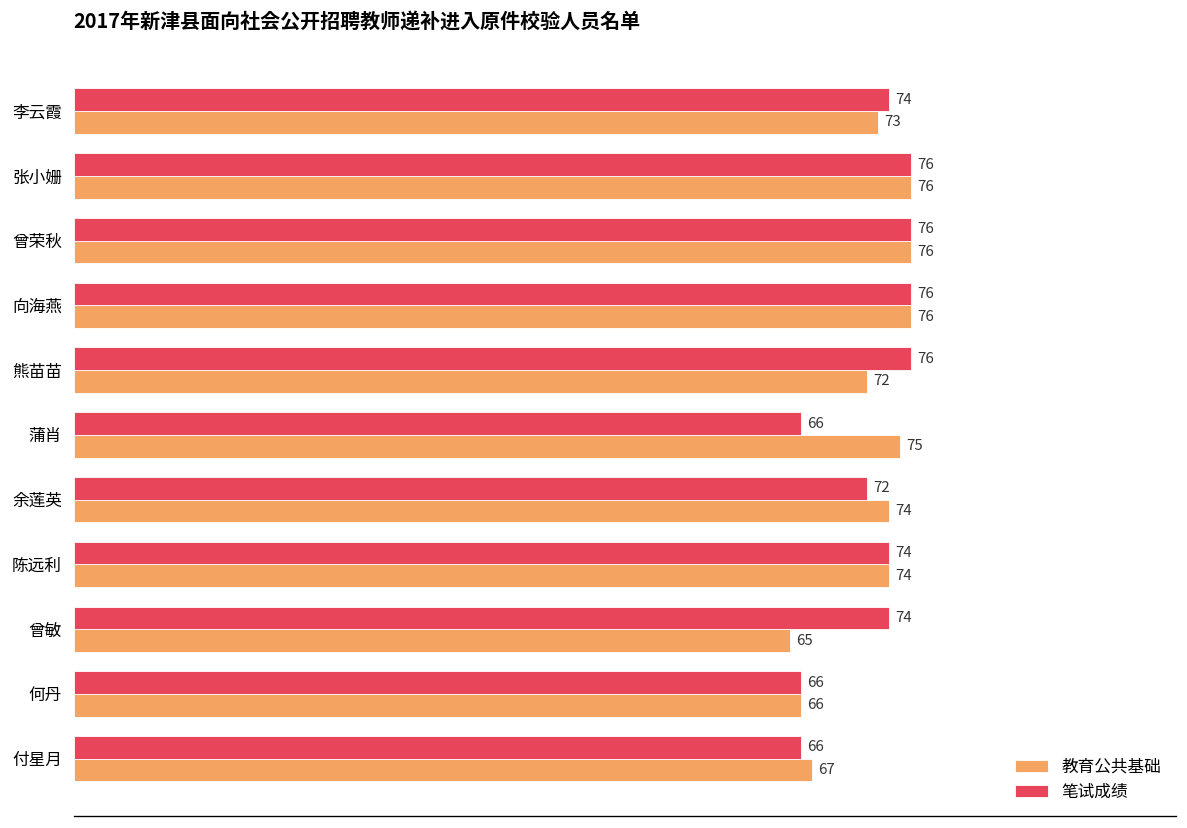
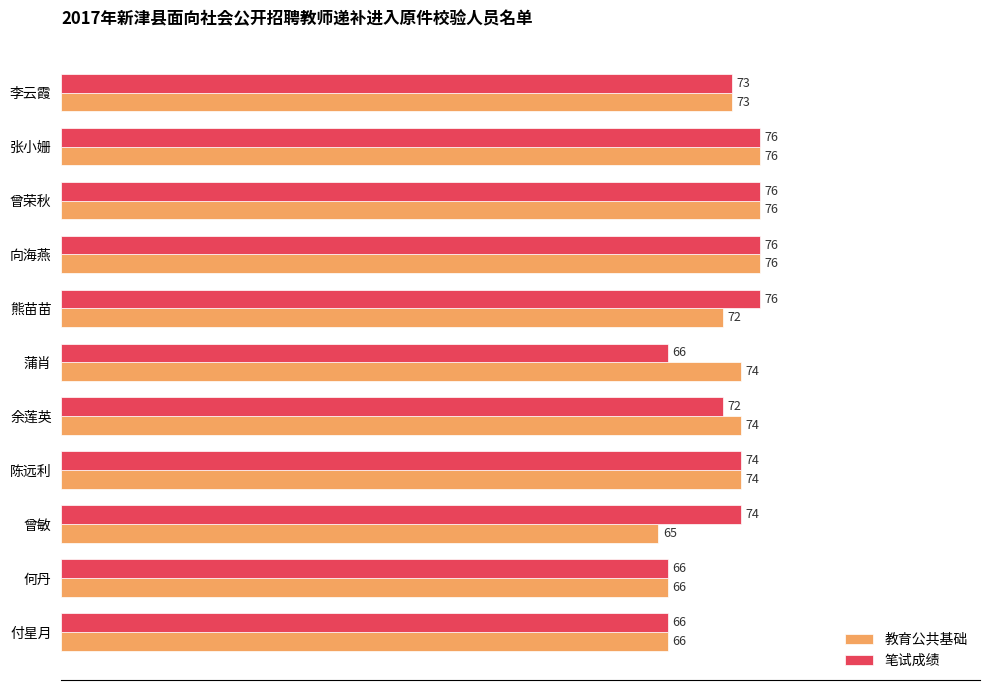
  {
    "教育公共基础": {
      "李云霞": 73,
      "张小姗": 76,
      "曾荣秋": 76,
      "向海燕": 76,
      "熊苗苗": 72,
-     "蒲肖": 75,
+     "蒲肖": 74,
      "余莲英": 74,
      "陈远利": 74,
      "曾敏": 65,
      "何丹": 66,
-     "付星月": 67
+     "付星月": 66
    },
    "笔试成绩": {
-     "李云霞": 74,
+     "李云霞": 73,
      "张小姗": 76,
      "曾荣秋": 76,
      "向海燕": 76,
      "熊苗苗": 76,
      "蒲肖": 66,
      "余莲英": 72,
      "陈远利": 74,
      "曾敏": 74,
      "何丹": 66,
      "付星月": 66
    }
  }
